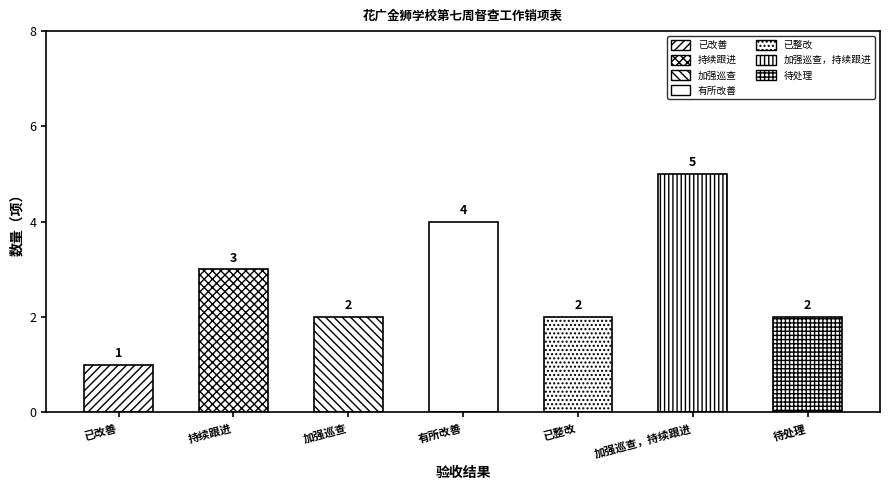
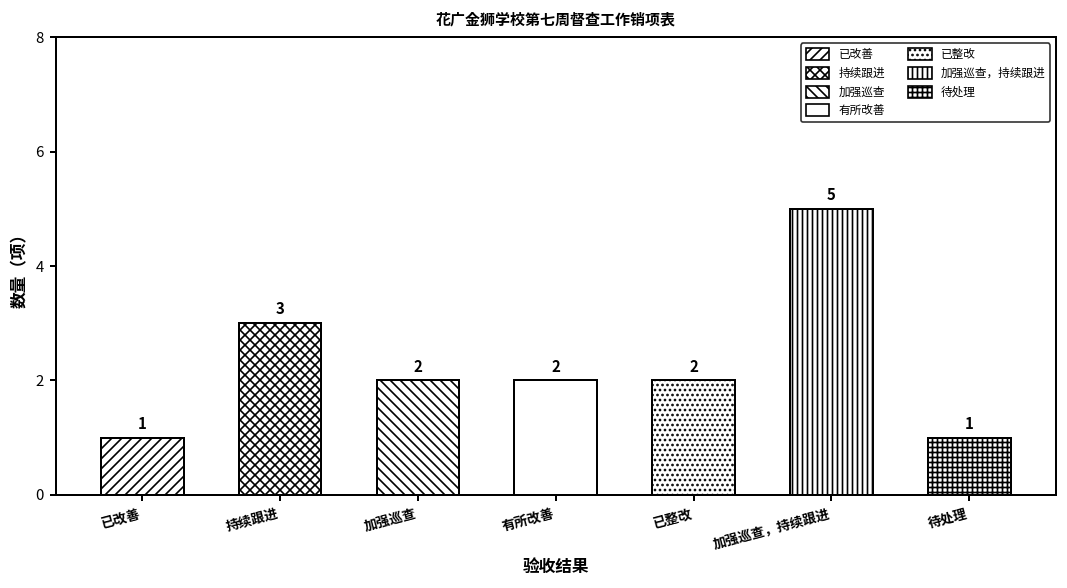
  {
    "已改善": 1,
    "持续跟进": 3,
    "加强巡查": 2,
-   "有所改善": 4,
+   "有所改善": 2,
    "已整改": 2,
    "加强巡查，持续跟进": 5,
-   "待处理": 2
+   "待处理": 1
  }
